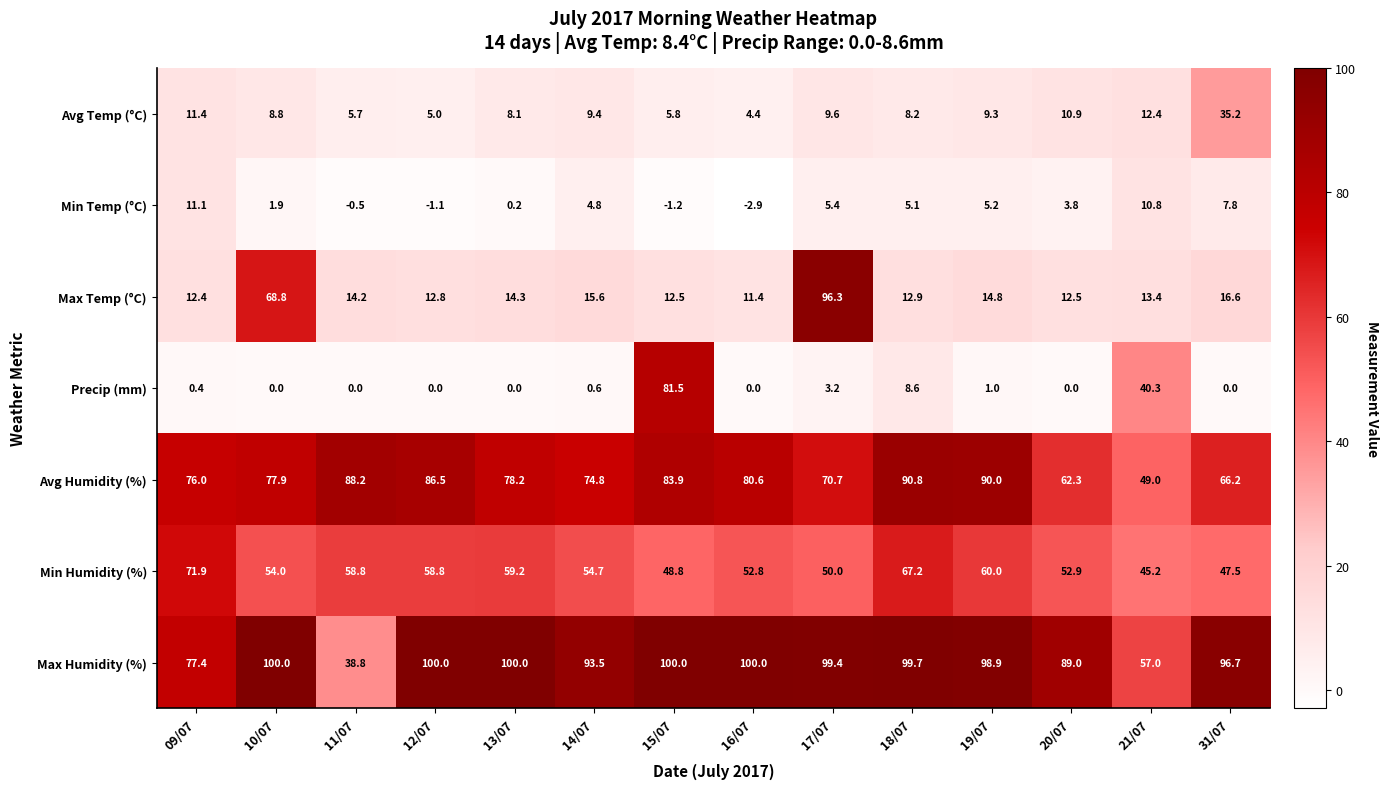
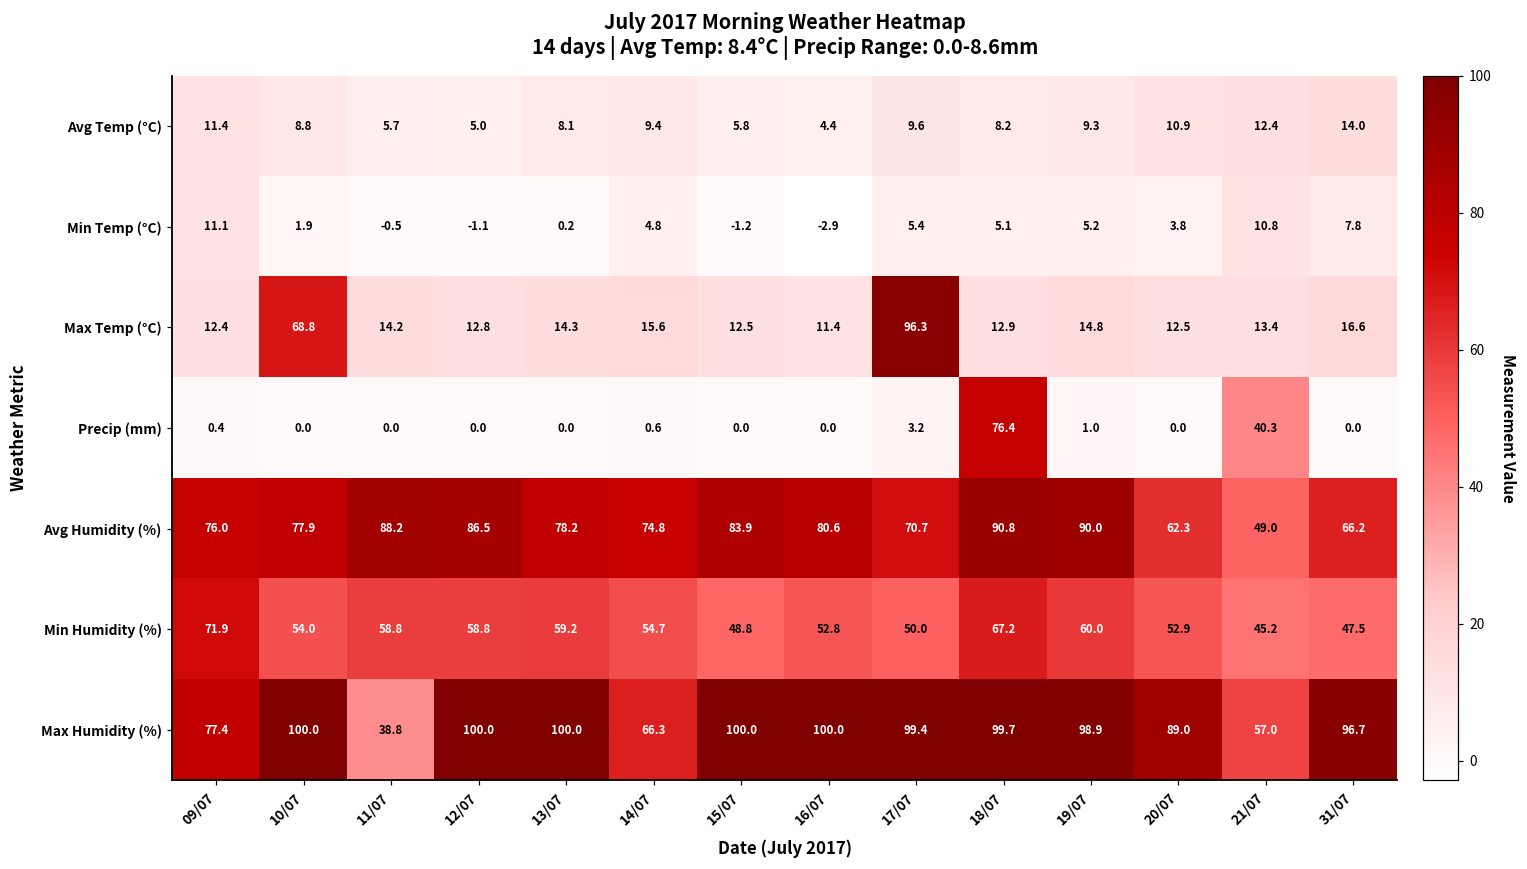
  {
    "Avg Temp (°C)": {
      "09/07": 11.4,
      "10/07": 8.8,
      "11/07": 5.7,
      "12/07": 5.0,
      "13/07": 8.1,
      "14/07": 9.4,
      "15/07": 5.8,
      "16/07": 4.4,
      "17/07": 9.6,
      "18/07": 8.2,
      "19/07": 9.3,
      "20/07": 10.9,
      "21/07": 12.4,
-     "31/07": 35.2
+     "31/07": 14.0
    },
    "Min Temp (°C)": {
      "09/07": 11.1,
      "10/07": 1.9,
      "11/07": -0.5,
      "12/07": -1.1,
      "13/07": 0.2,
      "14/07": 4.8,
      "15/07": -1.2,
      "16/07": -2.9,
      "17/07": 5.4,
      "18/07": 5.1,
      "19/07": 5.2,
      "20/07": 3.8,
      "21/07": 10.8,
      "31/07": 7.8
    },
    "Max Temp (°C)": {
      "09/07": 12.4,
      "10/07": 68.8,
      "11/07": 14.2,
      "12/07": 12.8,
      "13/07": 14.3,
      "14/07": 15.6,
      "15/07": 12.5,
      "16/07": 11.4,
      "17/07": 96.3,
      "18/07": 12.9,
      "19/07": 14.8,
      "20/07": 12.5,
      "21/07": 13.4,
      "31/07": 16.6
    },
    "Precip (mm)": {
      "09/07": 0.4,
      "10/07": 0.0,
      "11/07": 0.0,
      "12/07": 0.0,
      "13/07": 0.0,
      "14/07": 0.6,
-     "15/07": 81.5,
+     "15/07": 0.0,
      "16/07": 0.0,
      "17/07": 3.2,
-     "18/07": 8.6,
+     "18/07": 76.4,
      "19/07": 1.0,
      "20/07": 0.0,
      "21/07": 40.3,
      "31/07": 0.0
    },
    "Avg Humidity (%)": {
      "09/07": 76.0,
      "10/07": 77.9,
      "11/07": 88.2,
      "12/07": 86.5,
      "13/07": 78.2,
      "14/07": 74.8,
      "15/07": 83.9,
      "16/07": 80.6,
      "17/07": 70.7,
      "18/07": 90.8,
      "19/07": 90.0,
      "20/07": 62.3,
      "21/07": 49.0,
      "31/07": 66.2
    },
    "Min Humidity (%)": {
      "09/07": 71.9,
      "10/07": 54.0,
      "11/07": 58.8,
      "12/07": 58.8,
      "13/07": 59.2,
      "14/07": 54.7,
      "15/07": 48.8,
      "16/07": 52.8,
      "17/07": 50.0,
      "18/07": 67.2,
      "19/07": 60.0,
      "20/07": 52.9,
      "21/07": 45.2,
      "31/07": 47.5
    },
    "Max Humidity (%)": {
      "09/07": 77.4,
      "10/07": 100.0,
      "11/07": 38.8,
      "12/07": 100.0,
      "13/07": 100.0,
-     "14/07": 93.5,
+     "14/07": 66.3,
      "15/07": 100.0,
      "16/07": 100.0,
      "17/07": 99.4,
      "18/07": 99.7,
      "19/07": 98.9,
      "20/07": 89.0,
      "21/07": 57.0,
      "31/07": 96.7
    }
  }
